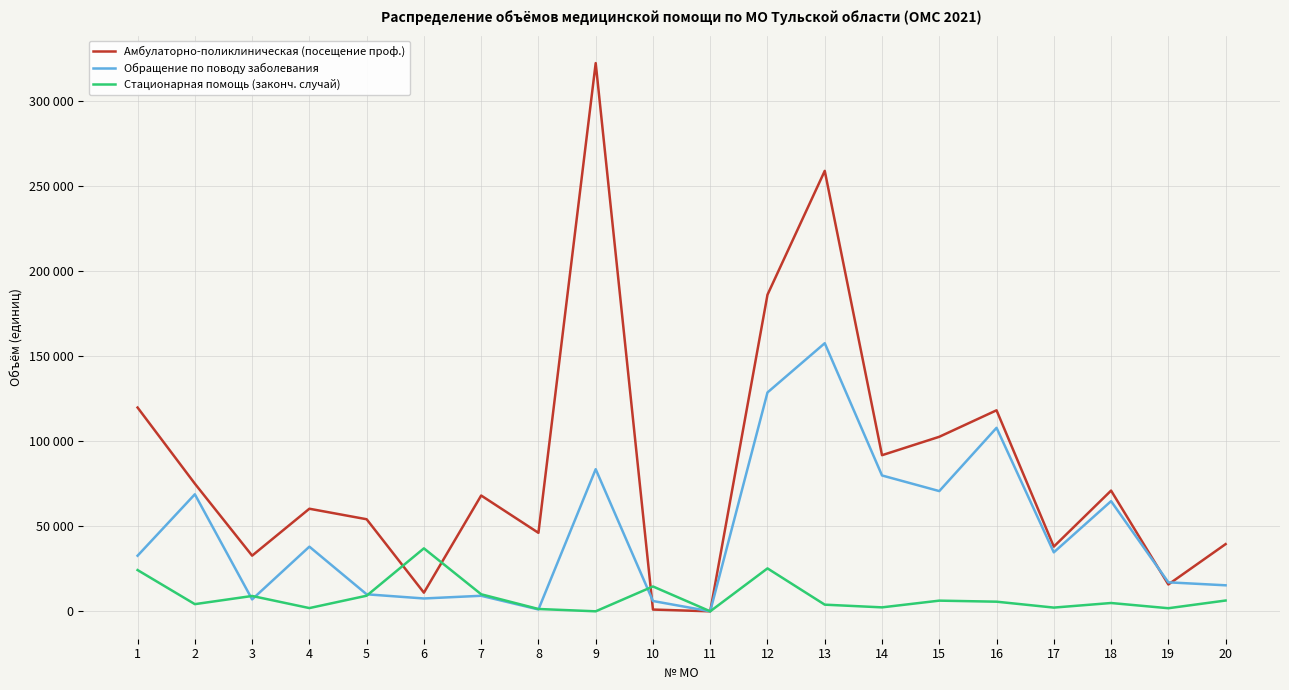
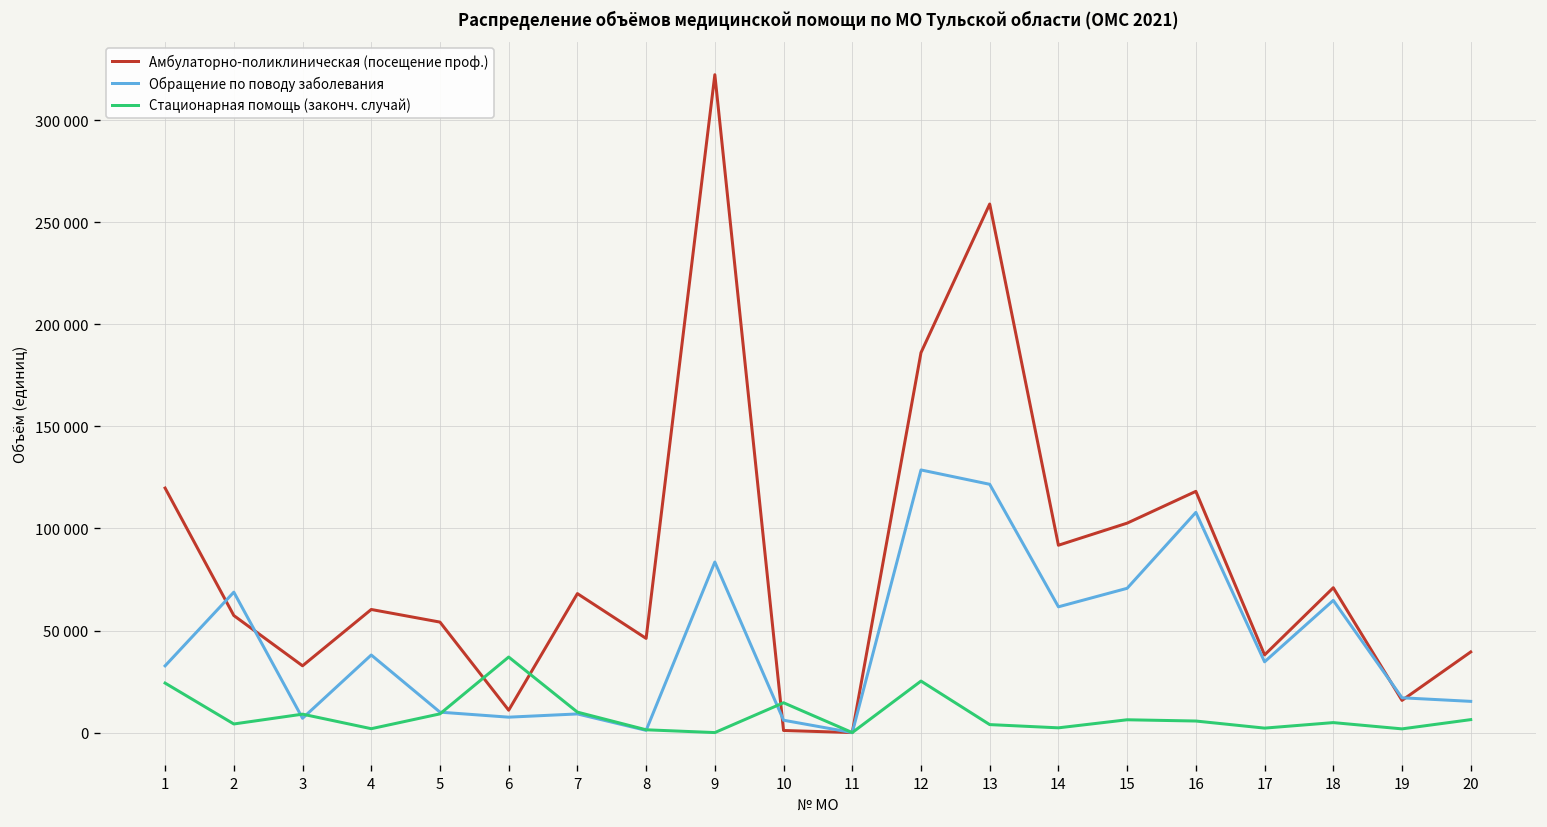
  {
    "Амбулаторно-поликлиническая (посещение проф.)": {
      "1": 120000,
-     "2": 75000,
+     "2": 57000,
      "3": 33000,
      "4": 60000,
      "5": 54000,
      "6": 11000,
      "7": 68000,
      "8": 46000,
      "9": 322000,
      "10": 1000,
      "12": 186000,
      "13": 259000,
      "14": 92000,
      "15": 103000,
      "16": 118000,
      "17": 38000,
      "18": 71000,
      "20": 40000
    },
    "Обращение по поводу заболевания": {
      "1": 33000,
      "2": 69000,
      "3": 7000,
      "4": 38000,
      "6": 8000,
      "9": 84000,
      "10": 6000,
      "12": 129000,
-     "13": 158000,
-     "14": 80000,
+     "13": 122000,
+     "14": 62000,
      "15": 71000,
      "16": 108000,
      "17": 35000,
      "18": 65000,
      "20": 15000
    },
    "Стационарная помощь (законч. случай)": {
      "1": 24000,
      "2": 4000,
      "3": 9000,
      "4": 2000,
      "6": 37000,
      "9": 0,
      "10": 15000,
      "12": 25000,
      "13": 4000,
      "14": 2000,
      "15": 6000,
      "16": 6000,
      "17": 2000,
      "18": 5000,
      "19": 2000,
      "20": 6000
    }
  }
